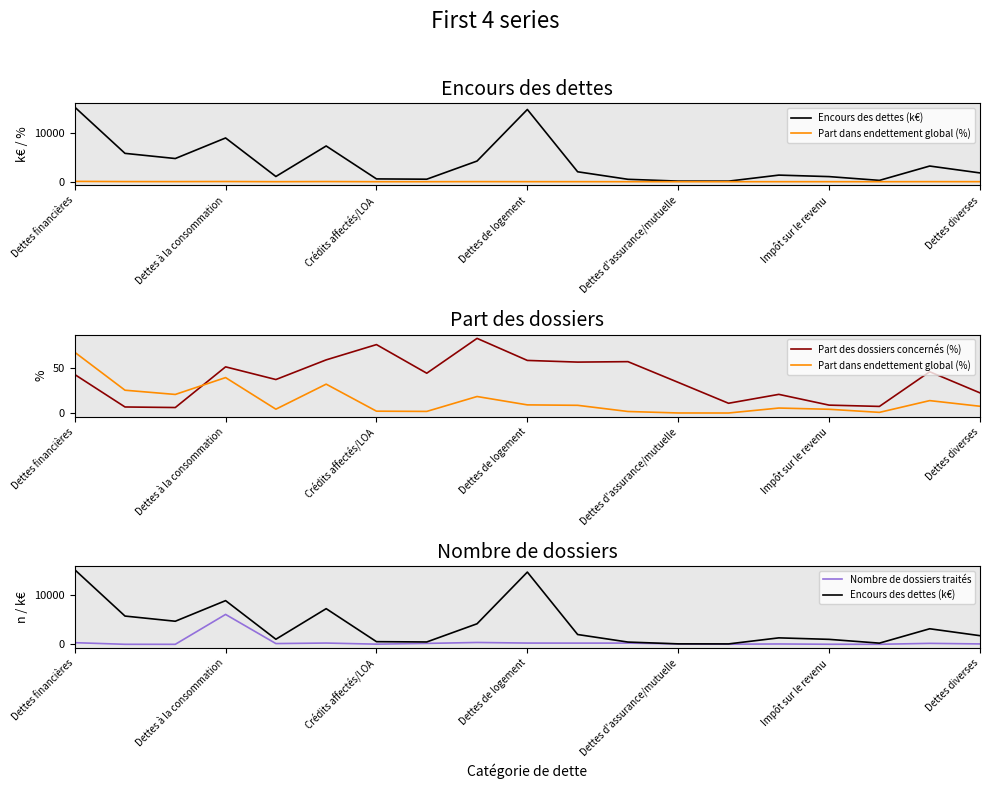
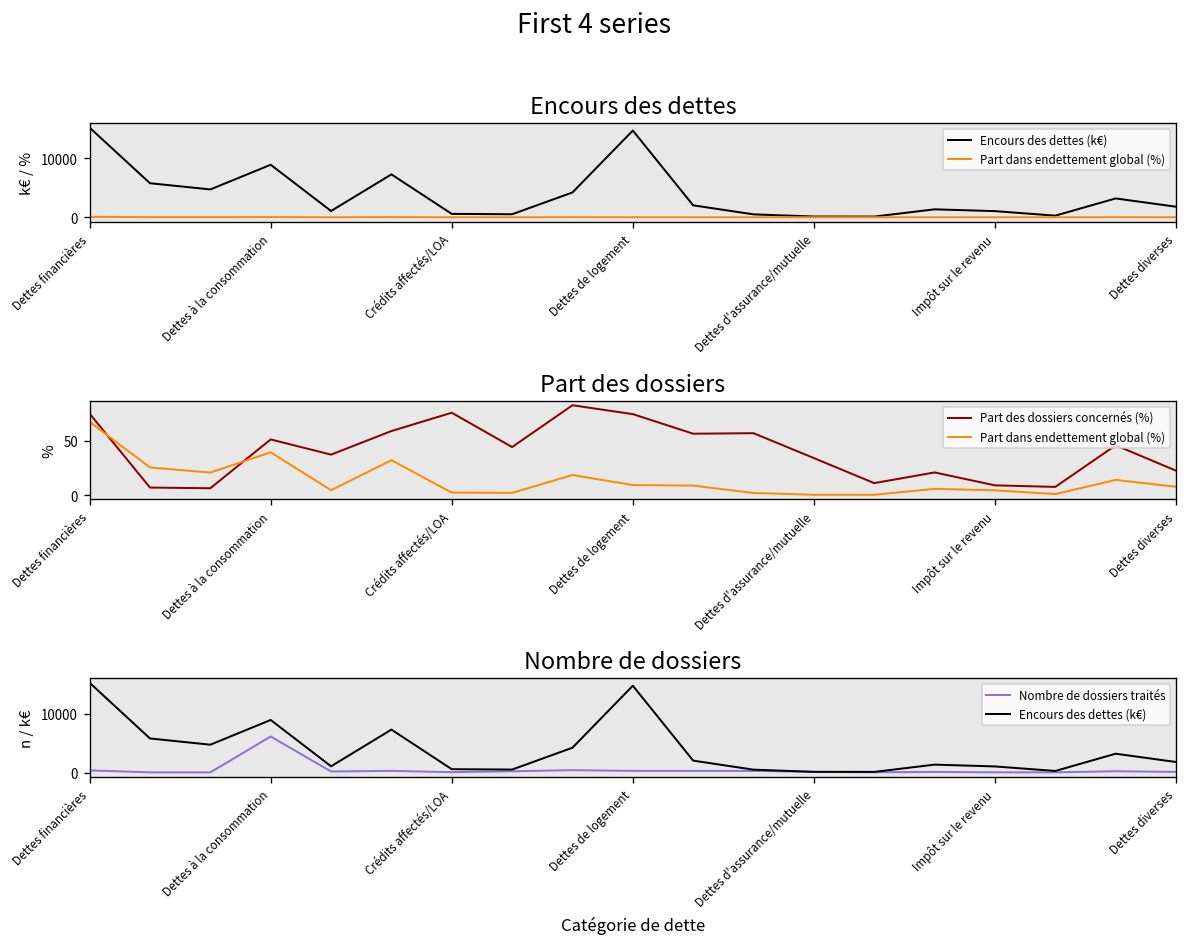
  {
    "Encours des dettes": {
      "Encours des dettes (k€)": {
        "Dettes financières": 15000,
        "Dettes à la consommation": 9000,
        "Crédits affectés/LOA": 1000,
        "Dettes de logement": 15000,
        "Impôt sur le revenu": 1000,
        "Dettes diverses": 2000
      },
      "Part dans endettement global (%)": {
        "Dettes financières": 0,
        "Dettes à la consommation": 0,
        "Crédits affectés/LOA": 0,
        "Dettes de logement": 0,
        "Impôt sur le revenu": 0,
        "Dettes diverses": 0
      }
    },
    "Part des dossiers": {
      "Part des dossiers concernés (%)": {
-       "Dettes financières": 40,
+       "Dettes financières": 70,
        "Dettes à la consommation": 50,
        "Crédits affectés/LOA": 80,
-       "Dettes de logement": 60,
+       "Dettes de logement": 70,
        "Dettes d'assurance/mutuelle": 30,
        "Impôt sur le revenu": 10,
        "Dettes diverses": 20
      },
      "Part dans endettement global (%)": {
        "Dettes financières": 70,
        "Dettes à la consommation": 40,
        "Crédits affectés/LOA": 0,
        "Dettes de logement": 10,
        "Dettes d'assurance/mutuelle": 0,
        "Impôt sur le revenu": 0,
        "Dettes diverses": 10
      }
    },
    "Nombre de dossiers": {
      "Nombre de dossiers traités": {
        "Dettes financières": 0,
        "Dettes à la consommation": 6000,
        "Dettes de logement": 0,
        "Impôt sur le revenu": 0,
        "Dettes diverses": 0
      },
      "Encours des dettes (k€)": {
        "Dettes financières": 15000,
        "Dettes à la consommation": 9000,
        "Dettes de logement": 15000,
        "Impôt sur le revenu": 1000,
        "Dettes diverses": 2000
      }
    }
  }
